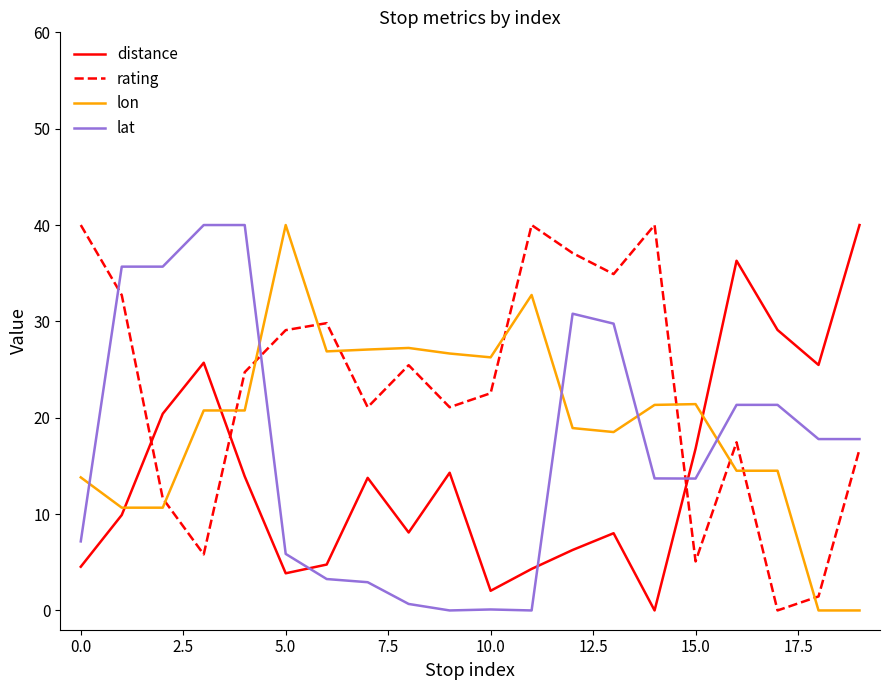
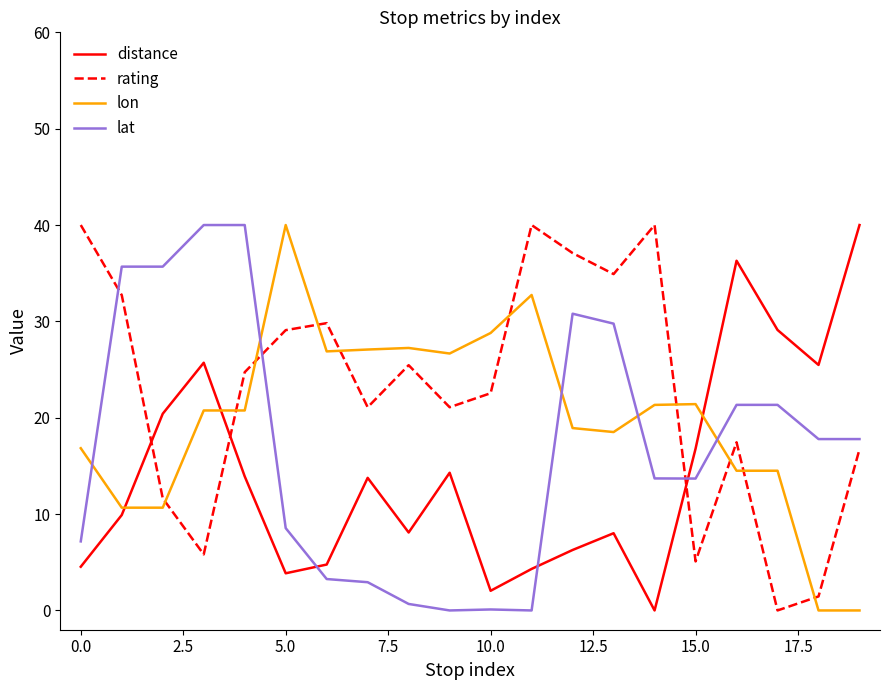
  {
    "lon": {
-     "0.0": 14,
+     "0.0": 17,
      "5.0": 40,
-     "10.0": 26,
+     "10.0": 29,
      "15.0": 21
    },
    "lat": {
      "0.0": 7,
-     "5.0": 6,
+     "5.0": 9,
      "10.0": 0,
      "15.0": 14
    }
  }
